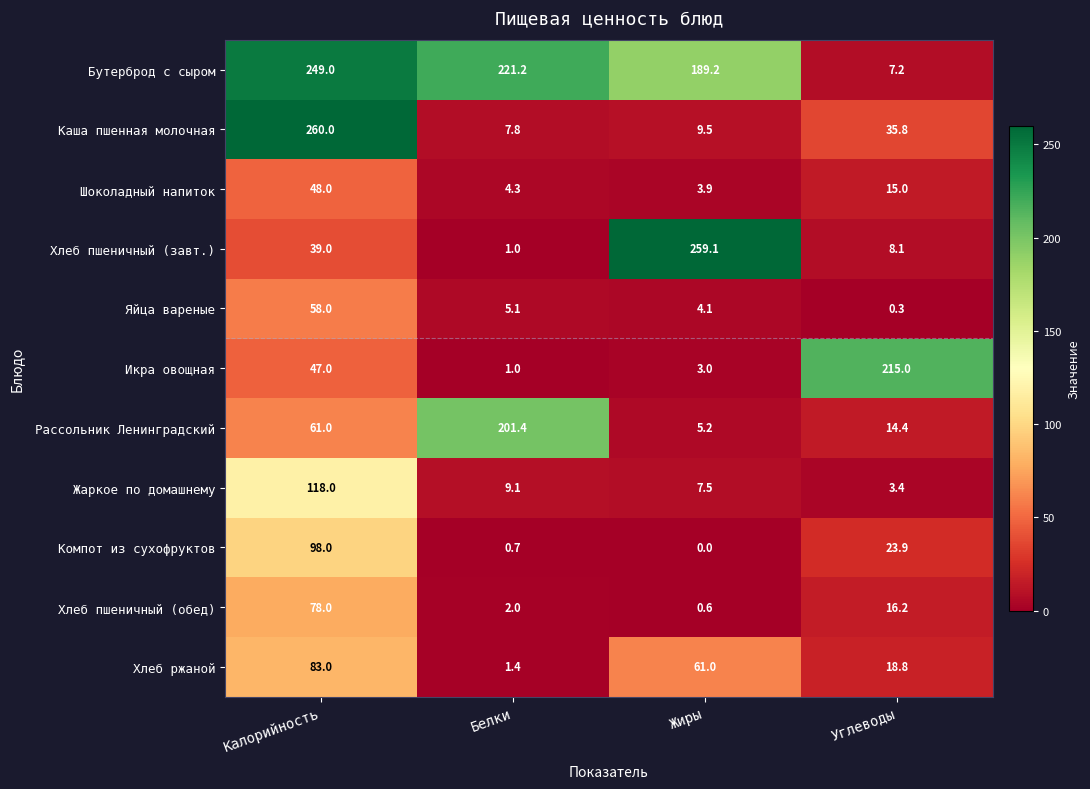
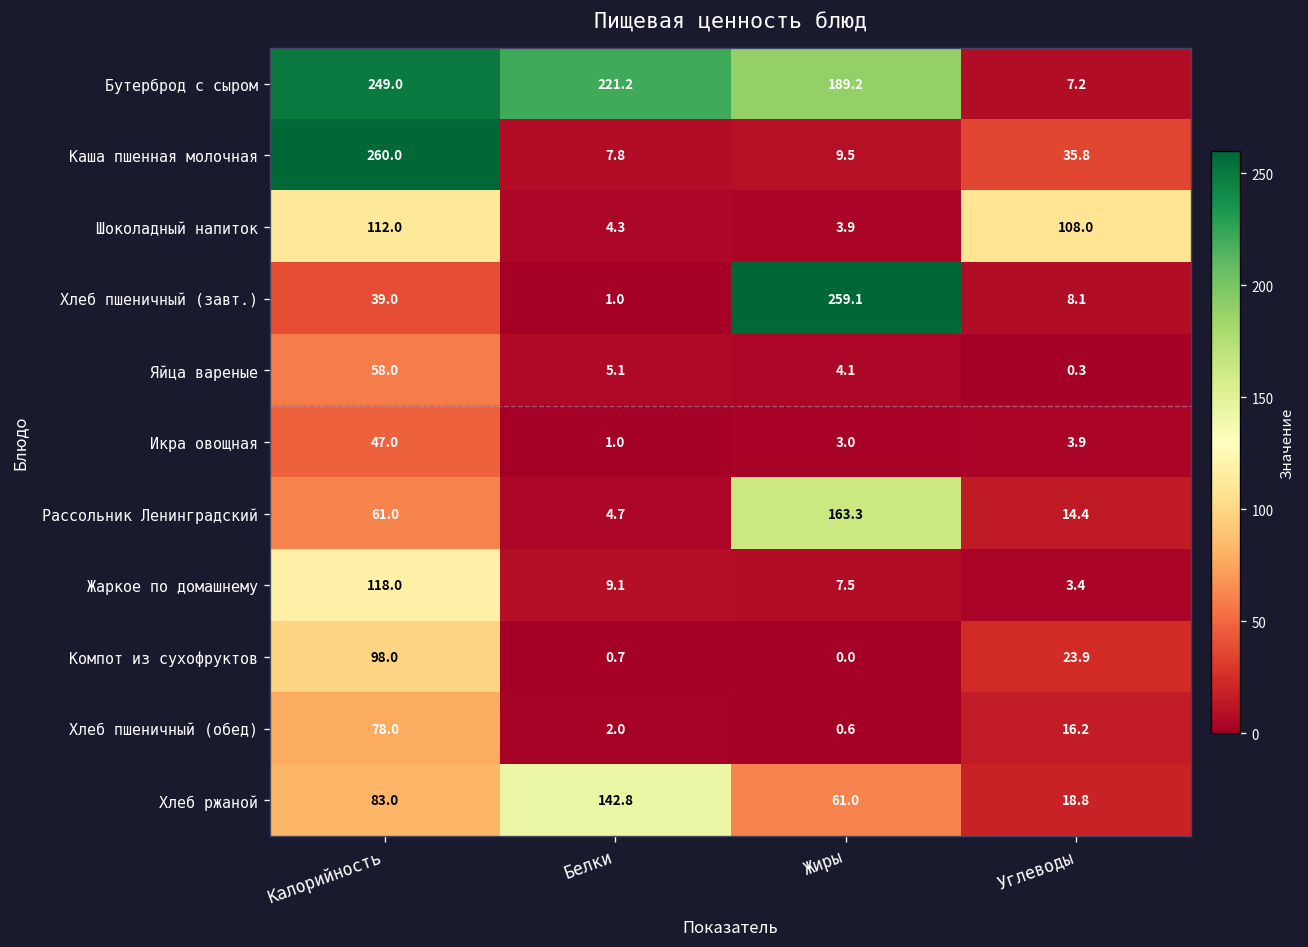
  {
    "Бутерброд с сыром": {
      "Калорийность": 249.0,
      "Белки": 221.2,
      "Жиры": 189.2,
      "Углеводы": 7.2
    },
    "Каша пшенная молочная": {
      "Калорийность": 260.0,
      "Белки": 7.8,
      "Жиры": 9.5,
      "Углеводы": 35.8
    },
    "Шоколадный напиток": {
-     "Калорийность": 48.0,
+     "Калорийность": 112.0,
      "Белки": 4.3,
      "Жиры": 3.9,
-     "Углеводы": 15.0
+     "Углеводы": 108.0
    },
    "Хлеб пшеничный (завт.)": {
      "Калорийность": 39.0,
      "Белки": 1.0,
      "Жиры": 259.1,
      "Углеводы": 8.1
    },
    "Яйца вареные": {
      "Калорийность": 58.0,
      "Белки": 5.1,
      "Жиры": 4.1,
      "Углеводы": 0.3
    },
    "Икра овощная": {
      "Калорийность": 47.0,
      "Белки": 1.0,
      "Жиры": 3.0,
-     "Углеводы": 215.0
+     "Углеводы": 3.9
    },
    "Рассольник Ленинградский": {
      "Калорийность": 61.0,
-     "Белки": 201.4,
-     "Жиры": 5.2,
+     "Белки": 4.7,
+     "Жиры": 163.3,
      "Углеводы": 14.4
    },
    "Жаркое по домашнему": {
      "Калорийность": 118.0,
      "Белки": 9.1,
      "Жиры": 7.5,
      "Углеводы": 3.4
    },
    "Компот из сухофруктов": {
      "Калорийность": 98.0,
      "Белки": 0.7,
      "Жиры": 0.0,
      "Углеводы": 23.9
    },
    "Хлеб пшеничный (обед)": {
      "Калорийность": 78.0,
      "Белки": 2.0,
      "Жиры": 0.6,
      "Углеводы": 16.2
    },
    "Хлеб ржаной": {
      "Калорийность": 83.0,
-     "Белки": 1.4,
+     "Белки": 142.8,
      "Жиры": 61.0,
      "Углеводы": 18.8
    }
  }
